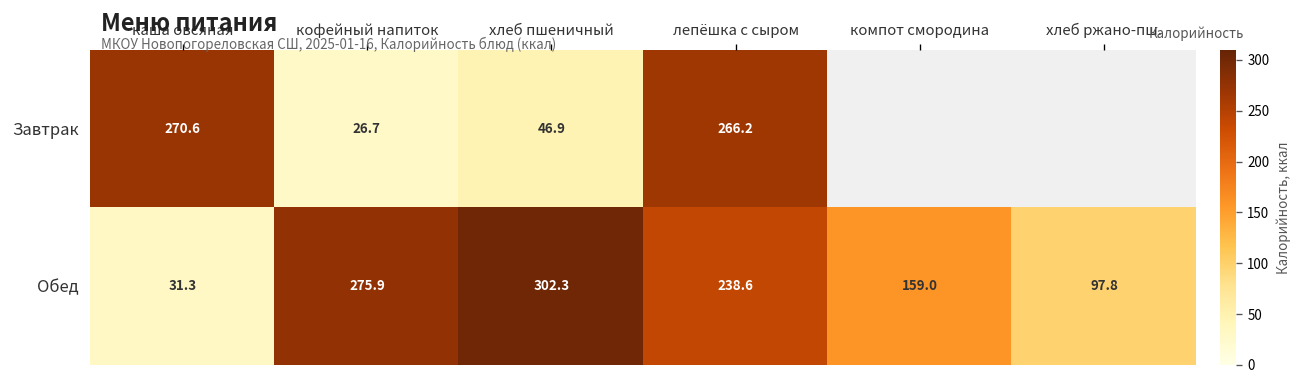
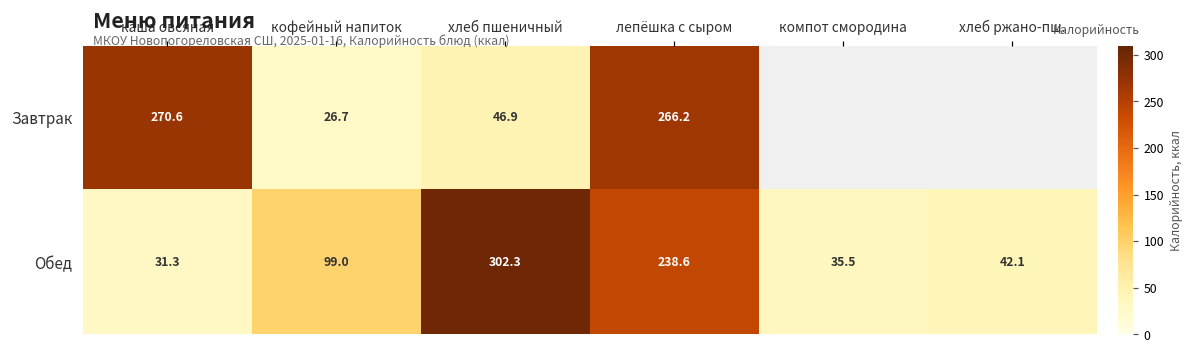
  {
    "Завтрак": {
      "каша овсяная": 270.6,
      "кофейный напиток": 26.7,
      "хлеб пшеничный": 46.9,
      "лепёшка с сыром": 266.2
    },
    "Обед": {
      "каша овсяная": 31.3,
-     "кофейный напиток": 275.9,
+     "кофейный напиток": 99.0,
      "хлеб пшеничный": 302.3,
      "лепёшка с сыром": 238.6,
-     "компот смородина": 159.0,
-     "хлеб ржано-пш.": 97.8
+     "компот смородина": 35.5,
+     "хлеб ржано-пш.": 42.1
    }
  }
